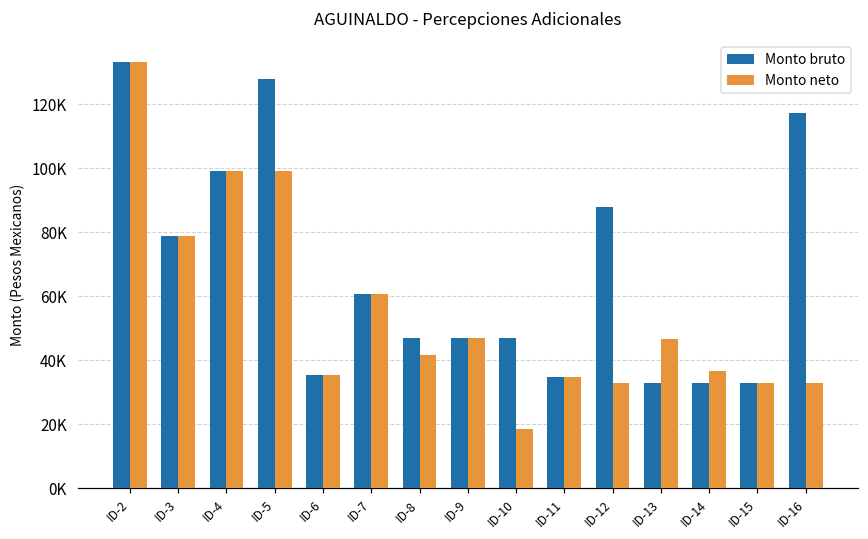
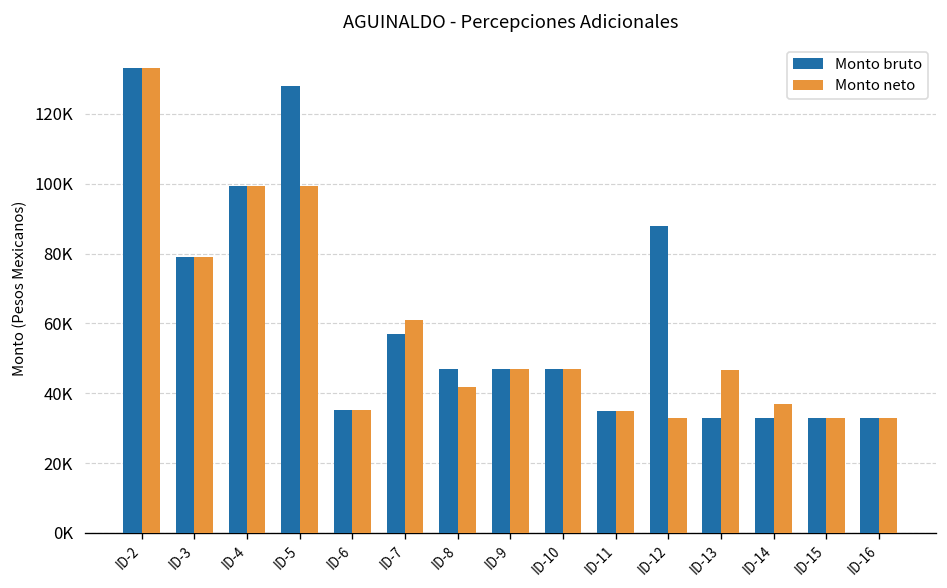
  {
    "Monto bruto": {
      "ID-2": 133000,
      "ID-3": 79000,
      "ID-4": 99000,
      "ID-5": 128000,
      "ID-6": 35000,
-     "ID-7": 61000,
+     "ID-7": 57000,
      "ID-8": 47000,
      "ID-9": 47000,
      "ID-10": 47000,
      "ID-11": 35000,
      "ID-12": 88000,
      "ID-13": 33000,
      "ID-14": 33000,
      "ID-15": 33000,
-     "ID-16": 117000
+     "ID-16": 33000
    },
    "Monto neto": {
      "ID-2": 133000,
      "ID-3": 79000,
      "ID-4": 99000,
      "ID-5": 99000,
      "ID-6": 35000,
      "ID-7": 61000,
      "ID-8": 42000,
      "ID-9": 47000,
-     "ID-10": 18000,
+     "ID-10": 47000,
      "ID-11": 35000,
      "ID-12": 33000,
      "ID-13": 47000,
      "ID-14": 37000,
      "ID-15": 33000,
      "ID-16": 33000
    }
  }
